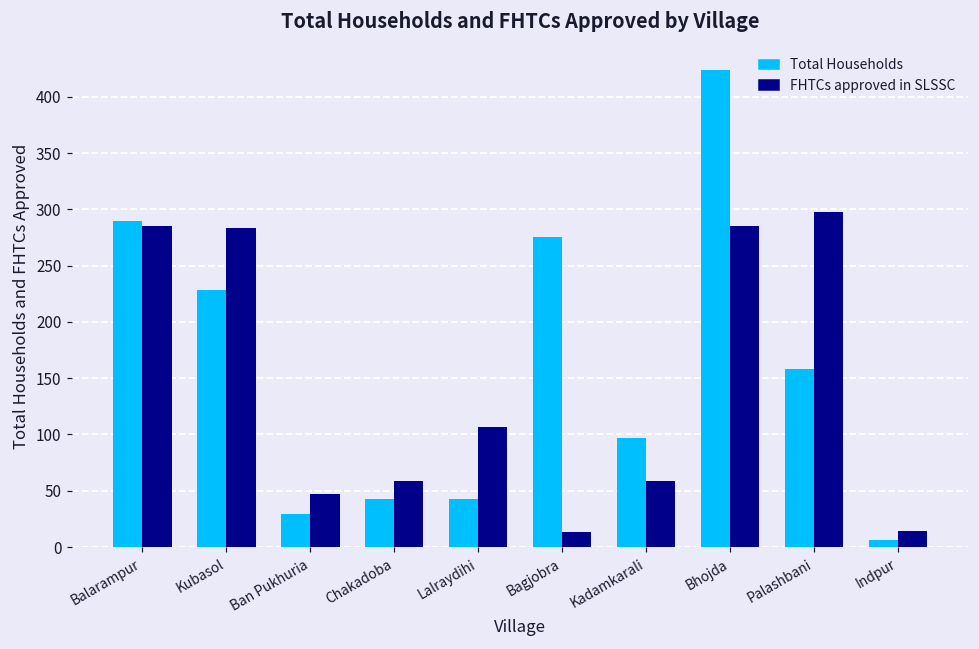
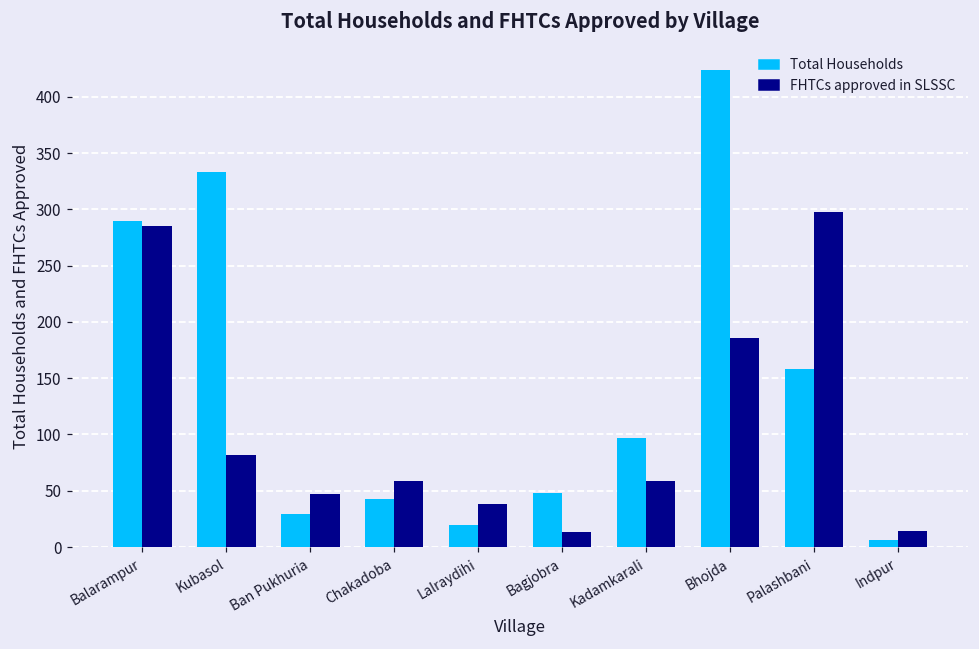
  {
    "Total Households": {
      "Balarampur": 290,
-     "Kubasol": 228,
+     "Kubasol": 333,
      "Ban Pukhuria": 29,
      "Chakadoba": 43,
-     "Lalraydihi": 43,
-     "Bagjobra": 275,
+     "Lalraydihi": 20,
+     "Bagjobra": 48,
      "Kadamkarali": 97,
      "Bhojda": 424,
      "Palashbani": 158,
      "Indpur": 6
    },
    "FHTCs approved in SLSSC": {
      "Balarampur": 285,
-     "Kubasol": 283,
+     "Kubasol": 82,
      "Ban Pukhuria": 47,
      "Chakadoba": 59,
-     "Lalraydihi": 107,
+     "Lalraydihi": 38,
      "Bagjobra": 13,
      "Kadamkarali": 59,
-     "Bhojda": 285,
+     "Bhojda": 186,
      "Palashbani": 298,
      "Indpur": 14
    }
  }
